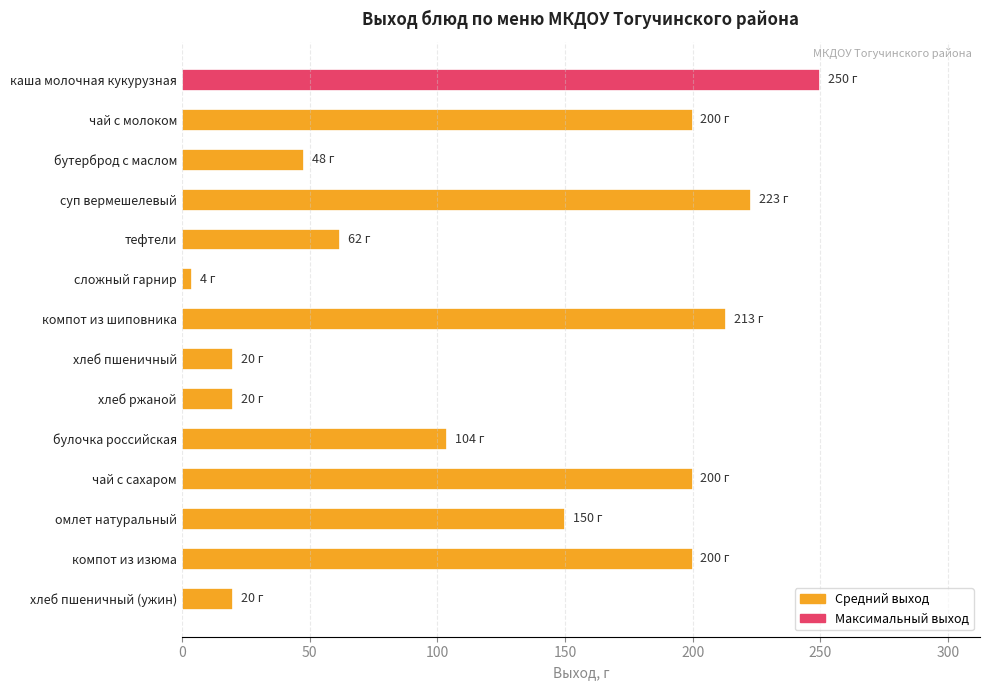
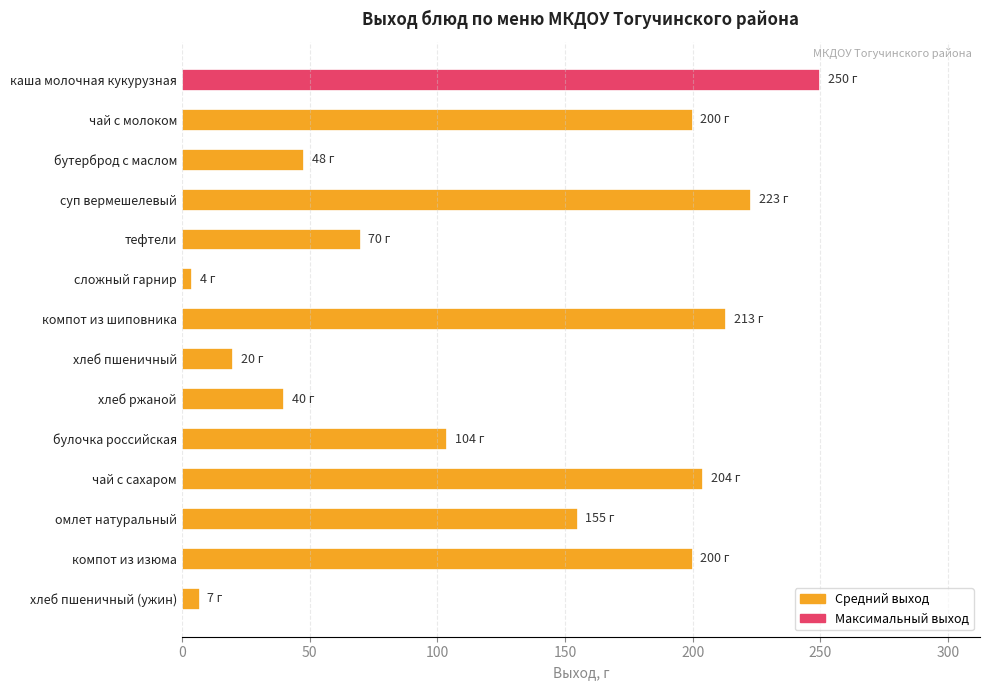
  {
    "каша молочная кукурузная": 250,
    "чай с молоком": 200,
    "бутерброд с маслом": 48,
    "суп вермешелевый": 223,
-   "тефтели": 62,
+   "тефтели": 70,
    "сложный гарнир": 4,
    "компот из шиповника": 213,
    "хлеб пшеничный": 20,
-   "хлеб ржаной": 20,
+   "хлеб ржаной": 40,
    "булочка российская": 104,
-   "чай с сахаром": 200,
-   "омлет натуральный": 150,
+   "чай с сахаром": 204,
+   "омлет натуральный": 155,
    "компот из изюма": 200,
-   "хлеб пшеничный (ужин)": 20
+   "хлеб пшеничный (ужин)": 7
  }
